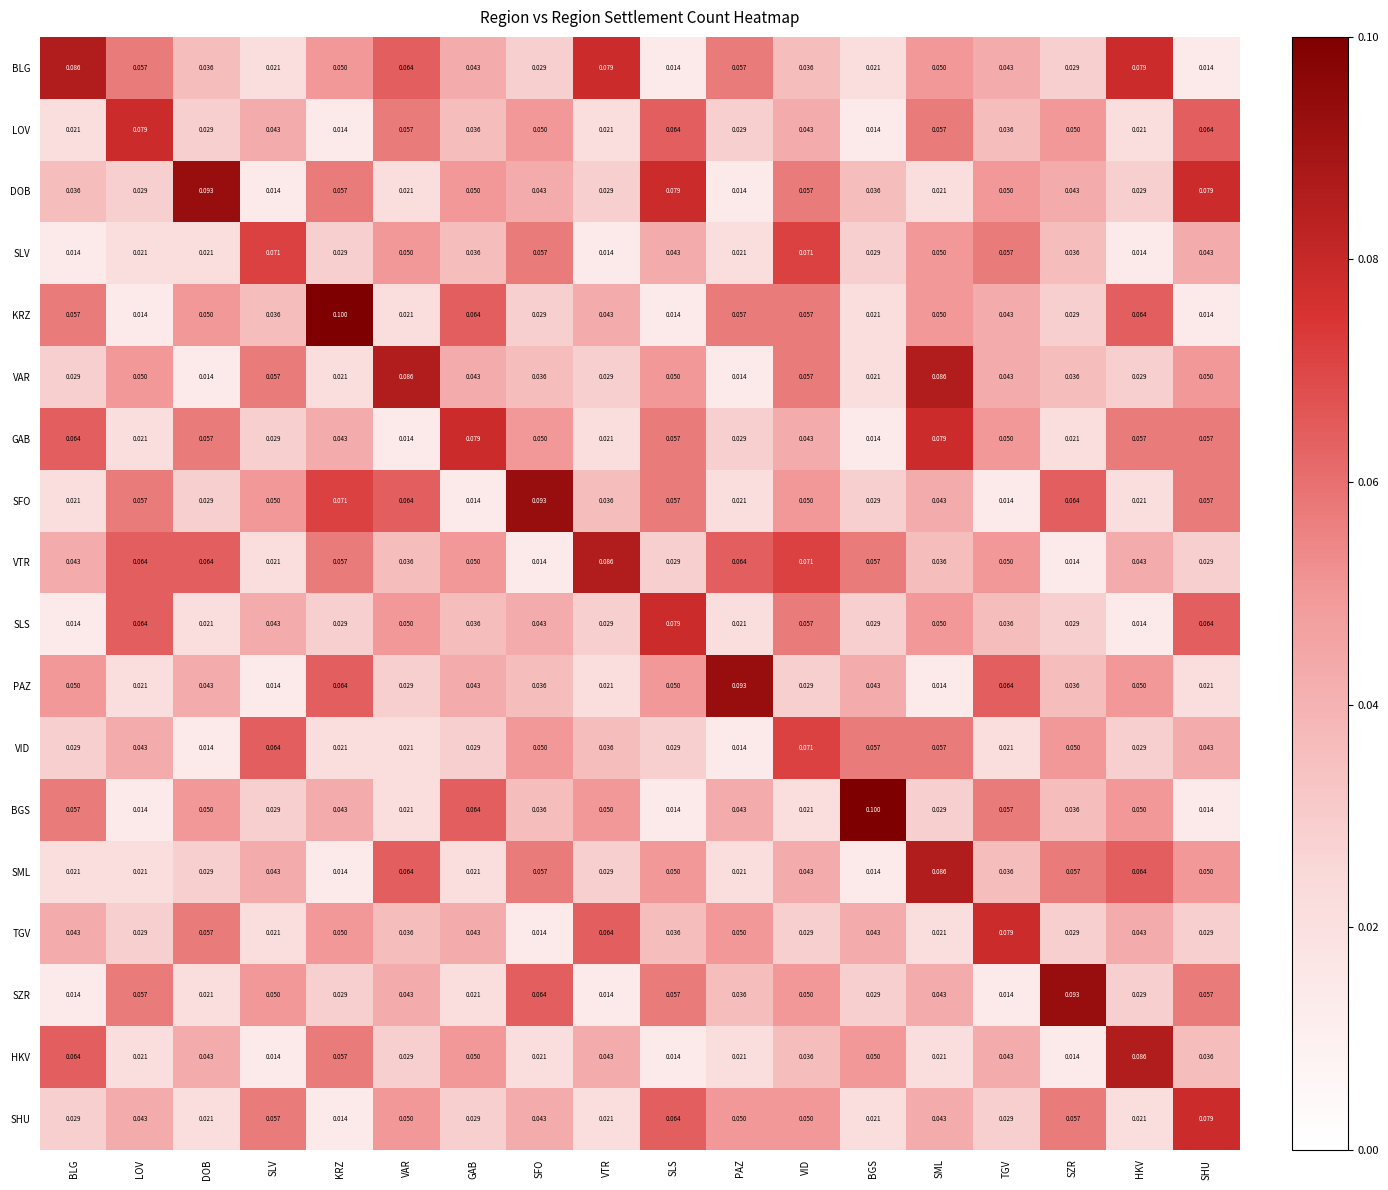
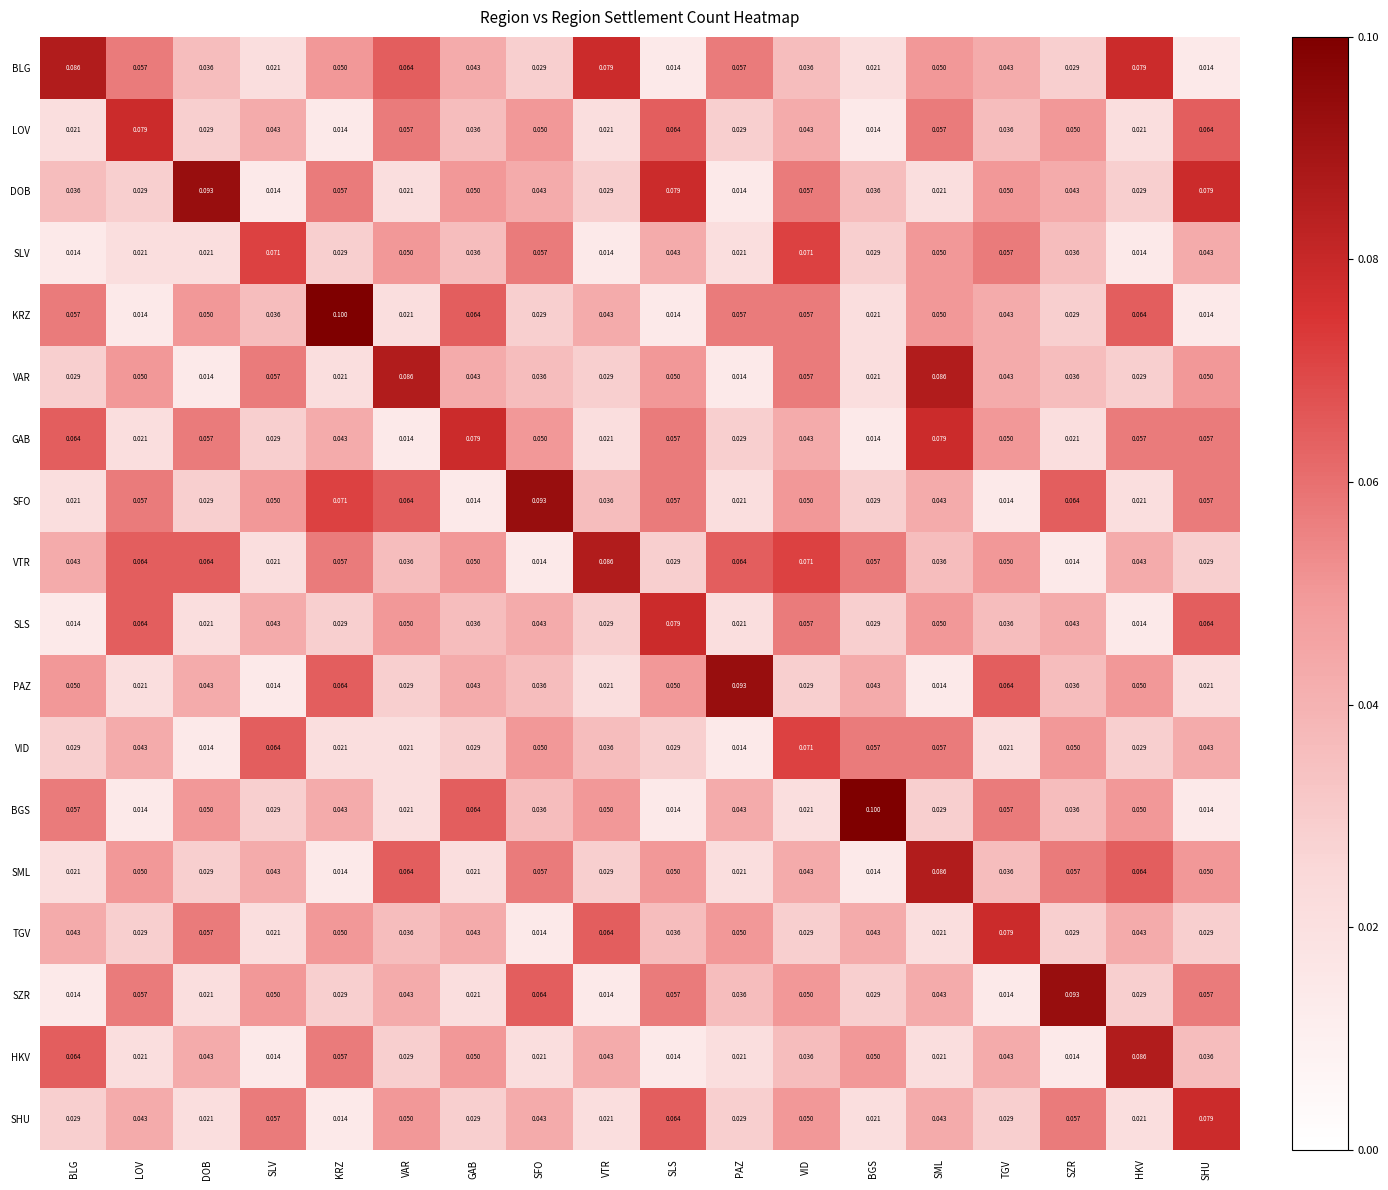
  {
    "SLS": {
      "BLG": 0.014,
      "LOV": 0.064,
      "DOB": 0.021,
      "SLV": 0.043,
      "KRZ": 0.029,
      "VAR": 0.050,
      "GAB": 0.036,
      "SFO": 0.043,
      "VTR": 0.029,
      "SLS": 0.079,
      "PAZ": 0.021,
      "VID": 0.057,
      "BGS": 0.029,
      "SML": 0.050,
      "TGV": 0.036,
-     "SZR": 0.029,
+     "SZR": 0.043,
      "HKV": 0.014,
      "SHU": 0.064
    },
    "SML": {
      "BLG": 0.021,
-     "LOV": 0.021,
+     "LOV": 0.050,
      "DOB": 0.029,
      "SLV": 0.043,
      "KRZ": 0.014,
      "VAR": 0.064,
      "GAB": 0.021,
      "SFO": 0.057,
      "VTR": 0.029,
      "SLS": 0.050,
      "PAZ": 0.021,
      "VID": 0.043,
      "BGS": 0.014,
      "SML": 0.086,
      "TGV": 0.036,
      "SZR": 0.057,
      "HKV": 0.064,
      "SHU": 0.050
    },
    "SHU": {
      "BLG": 0.029,
      "LOV": 0.043,
      "DOB": 0.021,
      "SLV": 0.057,
      "KRZ": 0.014,
      "VAR": 0.050,
      "GAB": 0.029,
      "SFO": 0.043,
      "VTR": 0.021,
      "SLS": 0.064,
-     "PAZ": 0.050,
+     "PAZ": 0.029,
      "VID": 0.050,
      "BGS": 0.021,
      "SML": 0.043,
      "TGV": 0.029,
      "SZR": 0.057,
      "HKV": 0.021,
      "SHU": 0.079
    }
  }
